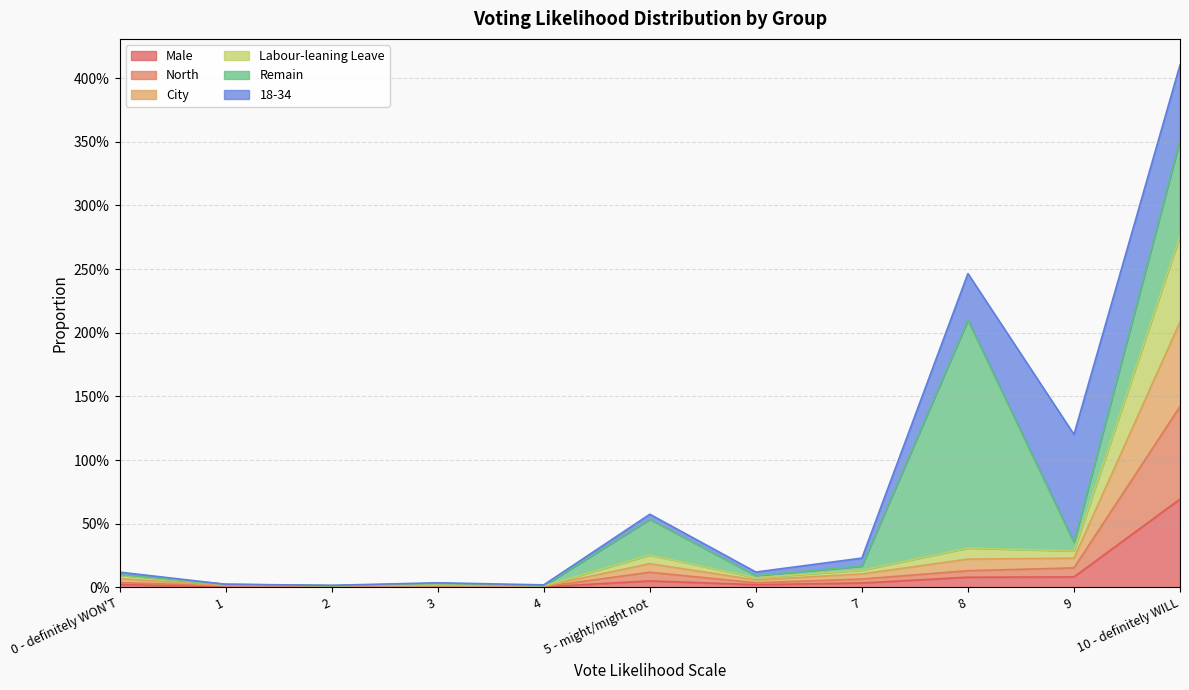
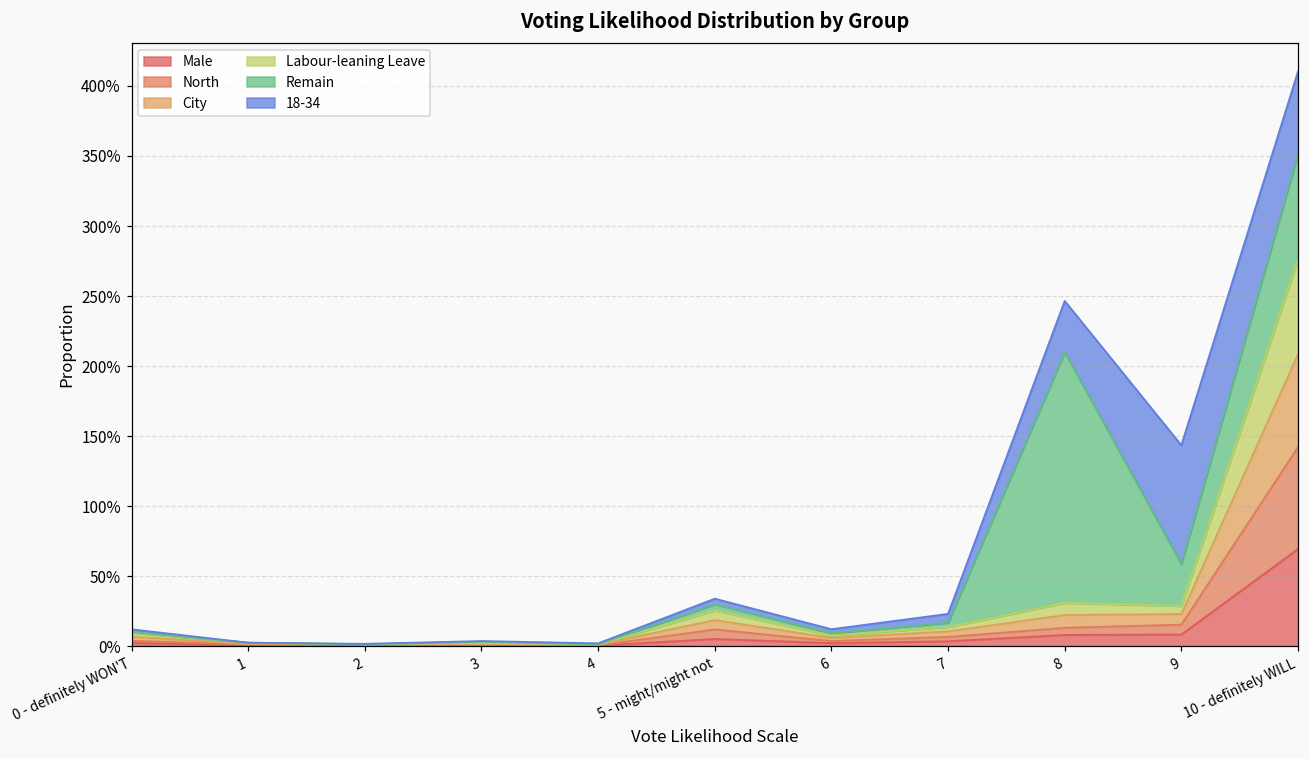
  {
    "Remain": {
-     "5 - might/might not": "28%",
+     "5 - might/might not": "4%",
      "7": "3%",
      "8": "179%",
-     "9": "7%",
+     "9": "30%",
      "10 - definitely WILL": "75%"
    },
    "18-34": {
      "0 - definitely WON'T": "2%",
      "5 - might/might not": "4%",
      "6": "3%",
      "7": "6%",
      "8": "37%",
      "9": "85%",
      "10 - definitely WILL": "59%"
    }
  }
